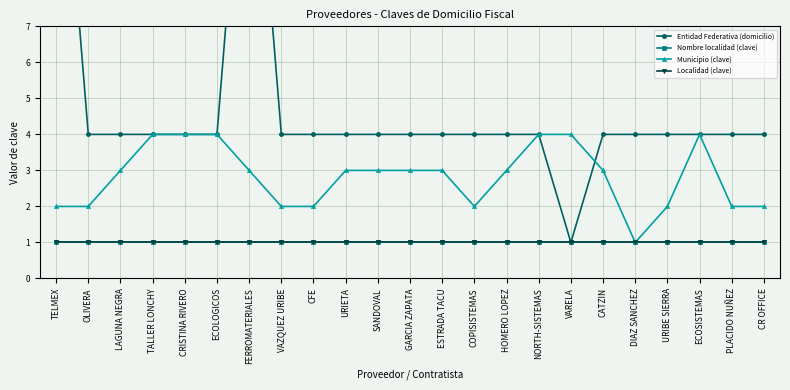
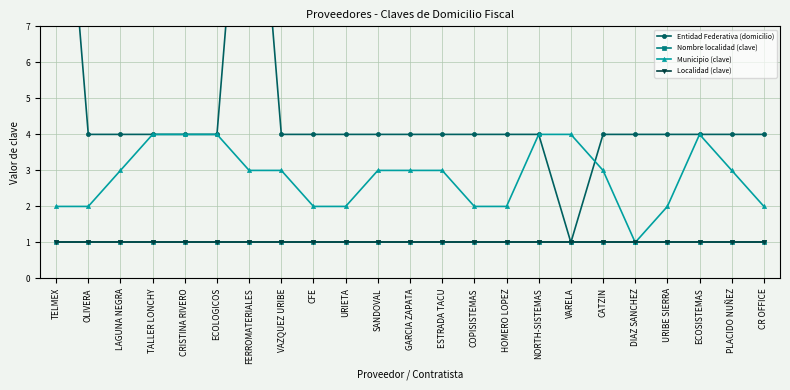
  {
    "Municipio (clave)": {
      "TELMEX": 2,
      "OLIVERA": 2,
      "LAGUNA NEGRA": 3,
      "FERROMATERIALES": 3,
-     "VAZQUEZ URIBE": 2,
+     "VAZQUEZ URIBE": 3,
      "CFE": 2,
-     "URIETA": 3,
+     "URIETA": 2,
      "SANDOVAL": 3,
      "GARCIA ZAPATA": 3,
      "ESTRADA TACU": 3,
      "COPISISTEMAS": 2,
-     "HOMERO LOPEZ": 3,
+     "HOMERO LOPEZ": 2,
      "VARELA": 4,
      "CATZIN": 3,
      "URIBE SIERRA": 2,
-     "PLACIDO NUÑEZ": 2,
+     "PLACIDO NUÑEZ": 3,
      "CR OFFICE": 2
    }
  }
